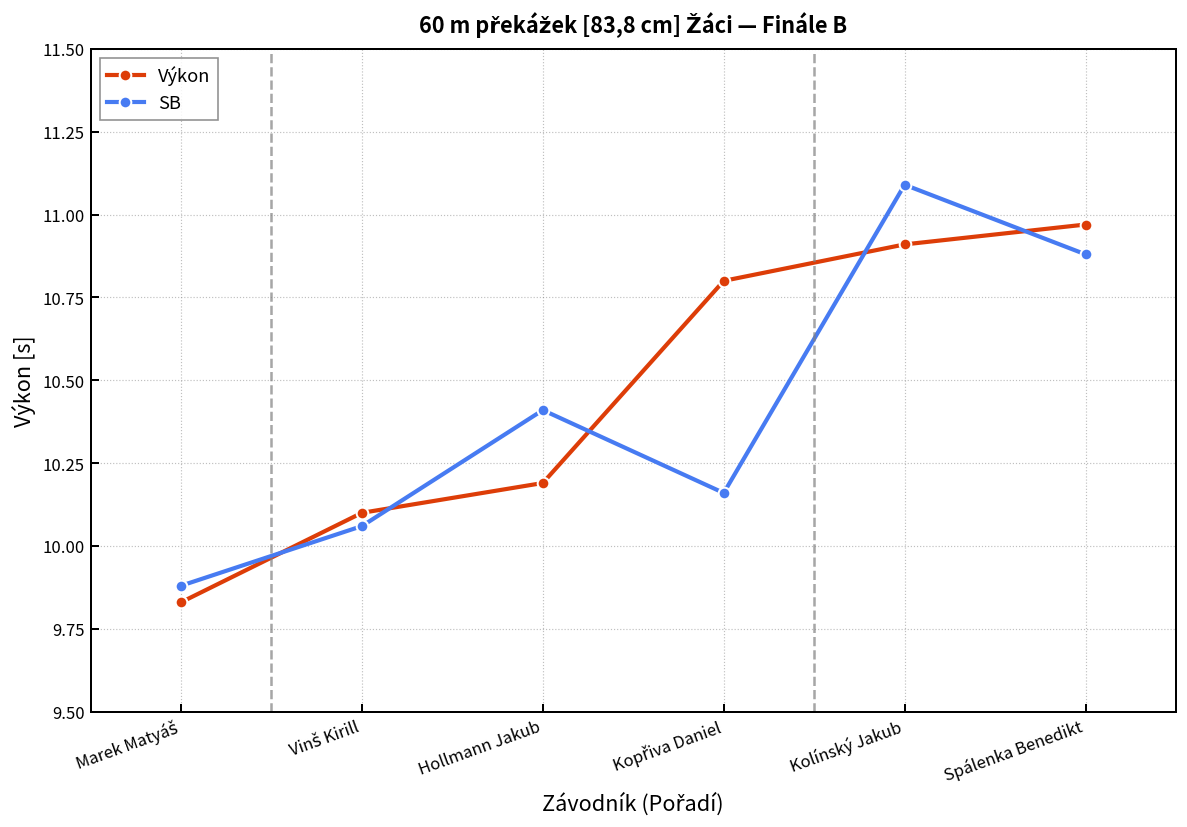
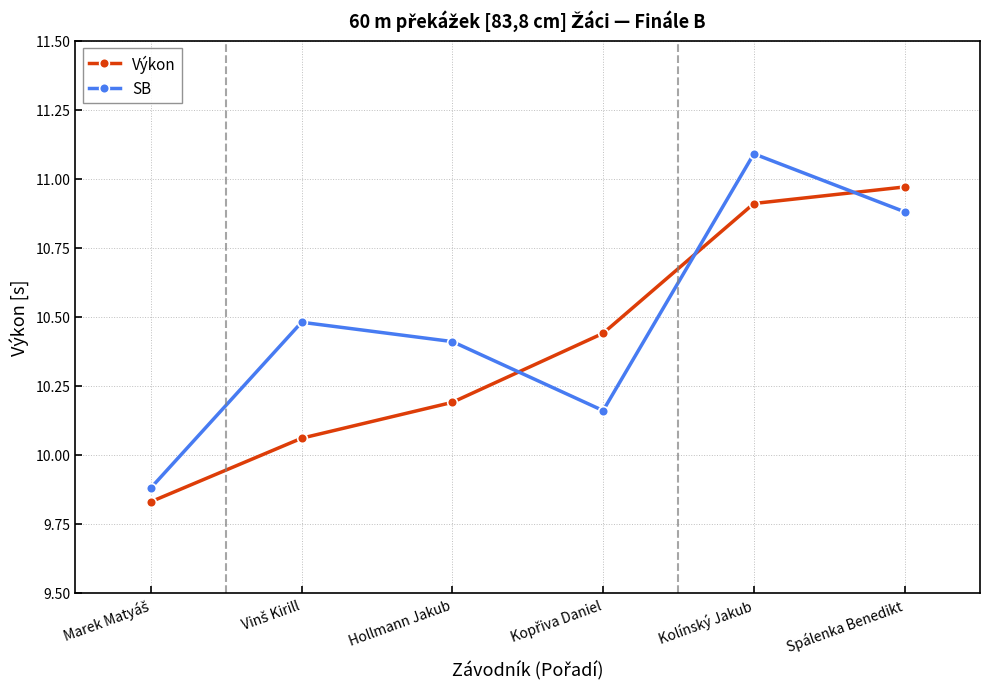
  {
    "Výkon": {
      "Marek Matyáš": 9.83,
-     "Vinš Kirill": 10.10,
+     "Vinš Kirill": 10.06,
      "Hollmann Jakub": 10.19,
-     "Kopřiva Daniel": 10.80,
+     "Kopřiva Daniel": 10.44,
      "Kolínský Jakub": 10.91,
      "Spálenka Benedikt": 10.97
    },
    "SB": {
      "Marek Matyáš": 9.88,
-     "Vinš Kirill": 10.06,
+     "Vinš Kirill": 10.48,
      "Hollmann Jakub": 10.41,
      "Kopřiva Daniel": 10.16,
      "Kolínský Jakub": 11.09,
      "Spálenka Benedikt": 10.88
    }
  }
